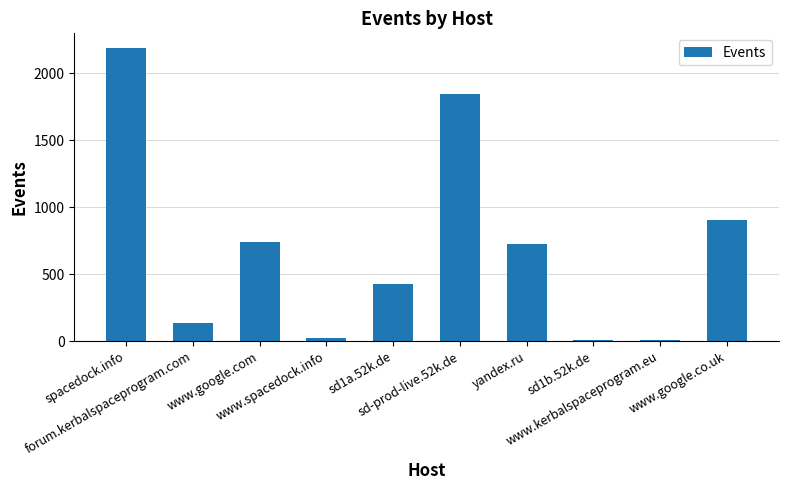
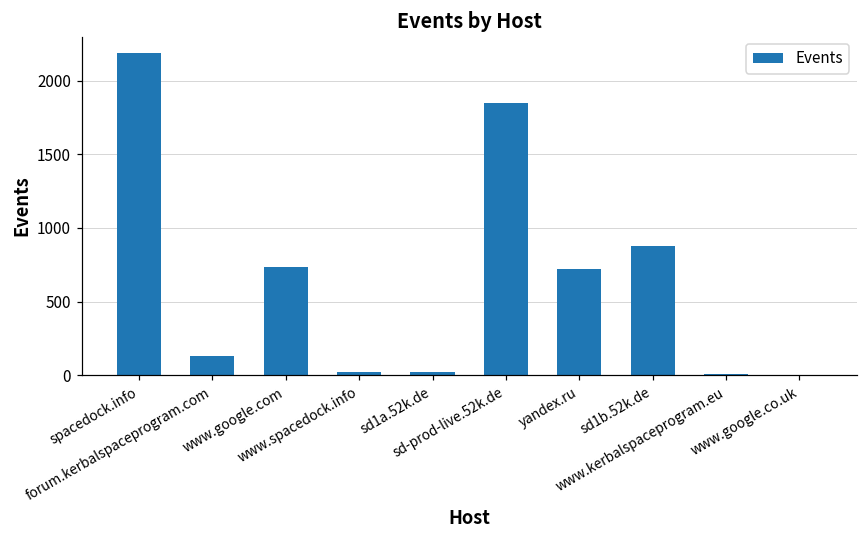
  {
    "spacedock.info": 2190,
    "forum.kerbalspaceprogram.com": 130,
    "www.google.com": 740,
    "www.spacedock.info": 20,
-   "sd1a.52k.de": 420,
+   "sd1a.52k.de": 20,
    "sd-prod-live.52k.de": 1850,
    "yandex.ru": 720,
-   "sd1b.52k.de": 10,
-   "www.google.co.uk": 910
+   "sd1b.52k.de": 880,
+   "www.google.co.uk": 0
  }
